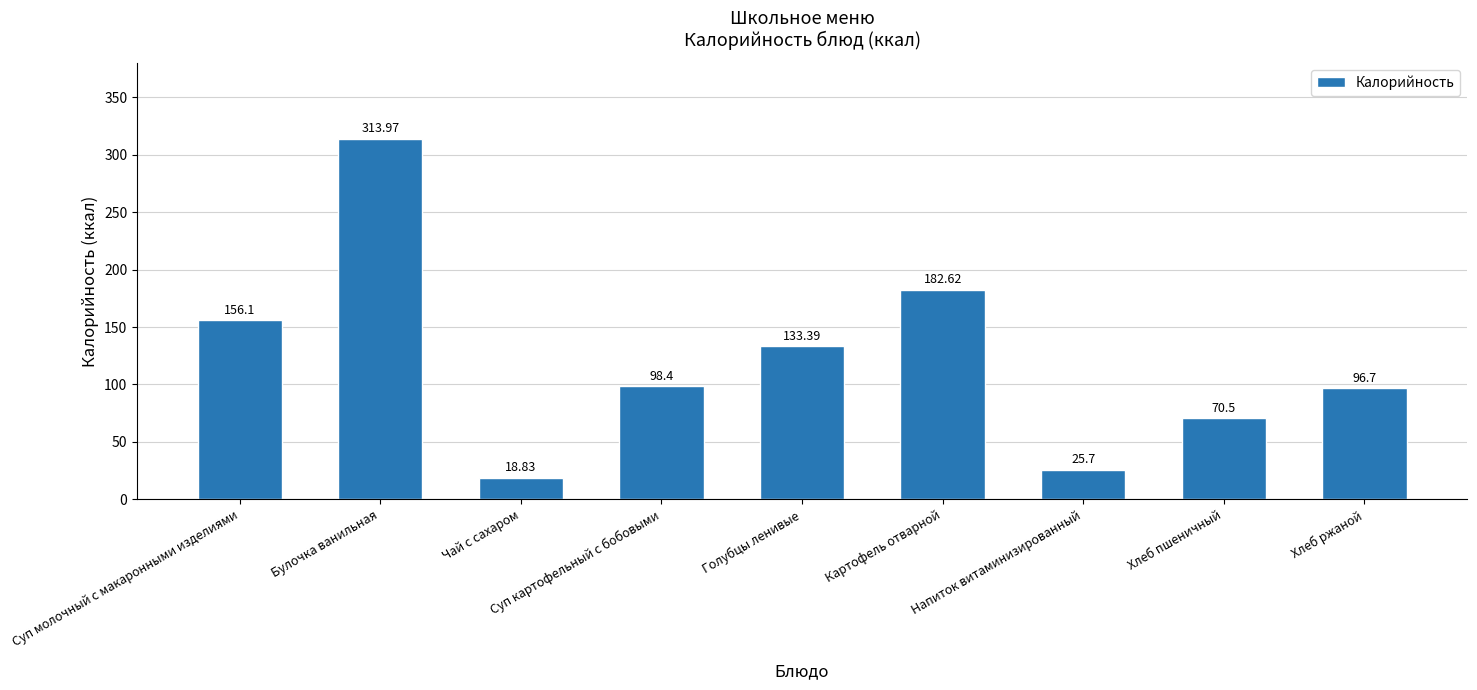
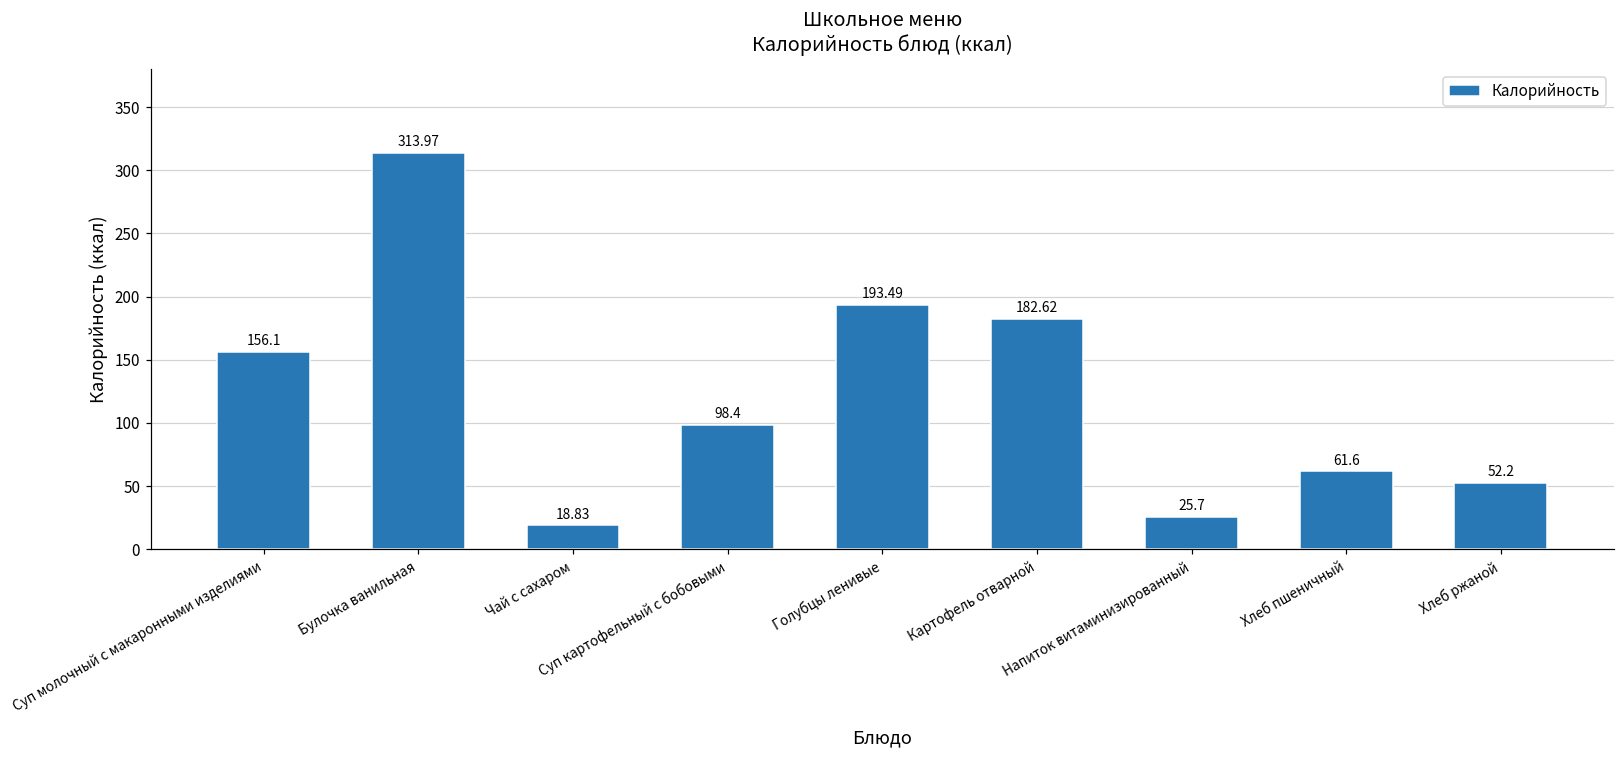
  {
    "Суп молочный с макаронными изделиями": 156.1,
    "Булочка ванильная": 313.97,
    "Чай с сахаром": 18.83,
    "Суп картофельный с бобовыми": 98.4,
-   "Голубцы ленивые": 133.39,
+   "Голубцы ленивые": 193.49,
    "Картофель отварной": 182.62,
    "Напиток витаминизированный": 25.7,
-   "Хлеб пшеничный": 70.5,
-   "Хлеб ржаной": 96.7
+   "Хлеб пшеничный": 61.6,
+   "Хлеб ржаной": 52.2
  }
